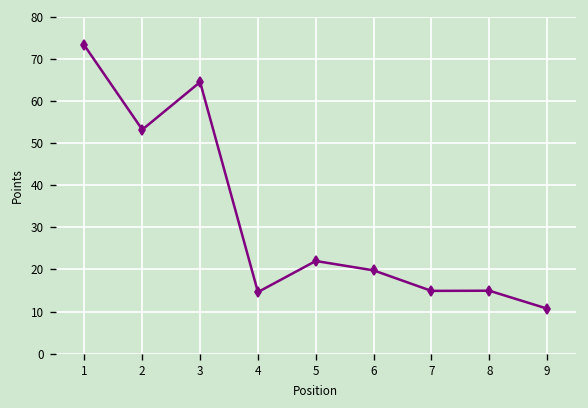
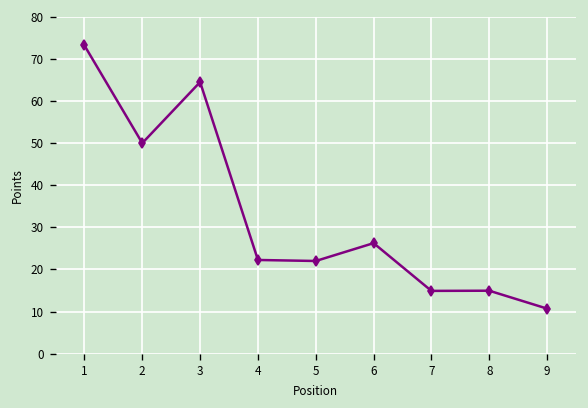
  {
    "1": 73,
-   "2": 53,
+   "2": 50,
    "3": 65,
-   "4": 15,
+   "4": 22,
    "5": 22,
-   "6": 20,
+   "6": 26,
    "7": 15,
    "8": 15,
    "9": 11
  }
